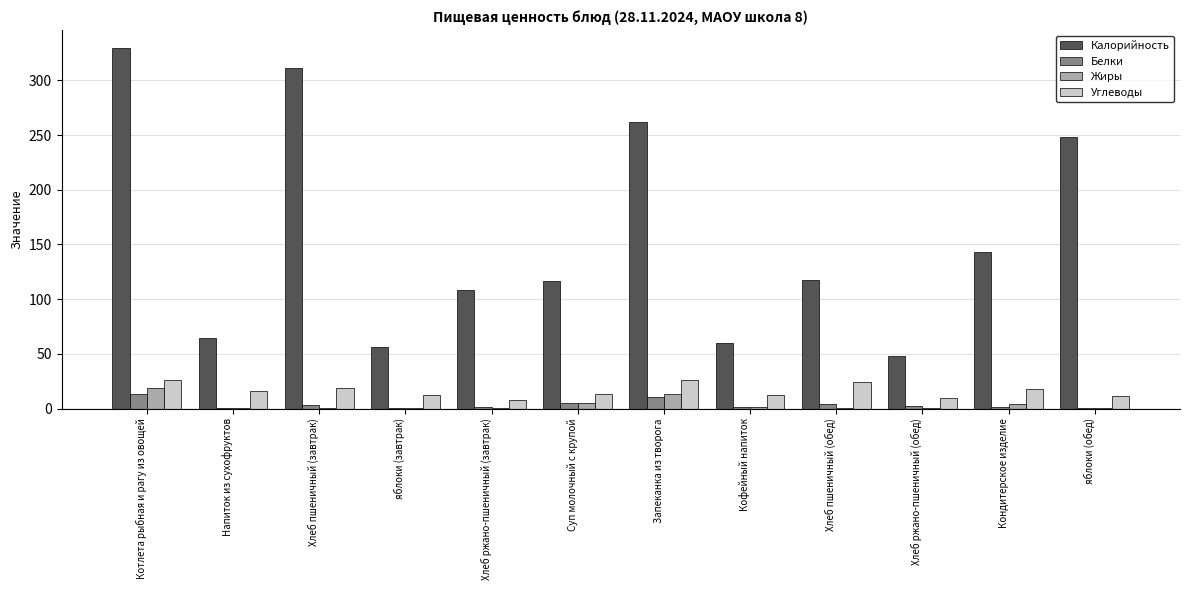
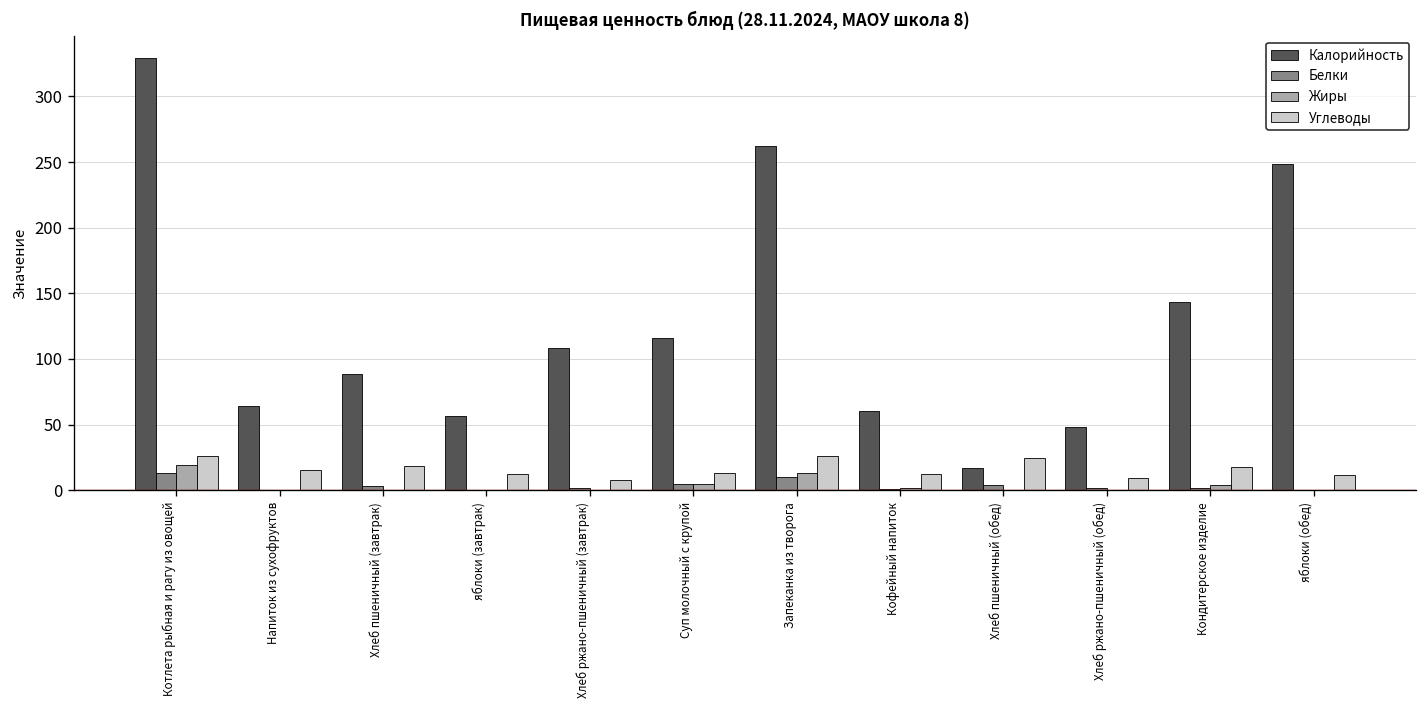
  {
    "Калорийность": {
      "Котлета рыбная и рагу из овощей": 329,
      "Напиток из сухофруктов": 64,
-     "Хлеб пшеничный (завтрак)": 312,
+     "Хлеб пшеничный (завтрак)": 88,
      "яблоки (завтрак)": 57,
      "Хлеб ржано-пшеничный (завтрак)": 109,
      "Суп молочный с крупой": 116,
      "Запеканка из творога": 262,
      "Кофейный напиток": 60,
-     "Хлеб пшеничный (обед)": 118,
+     "Хлеб пшеничный (обед)": 17,
      "Хлеб ржано-пшеничный (обед)": 48,
      "Кондитерское изделие": 144,
      "яблоки (обед)": 249
    }
  }
